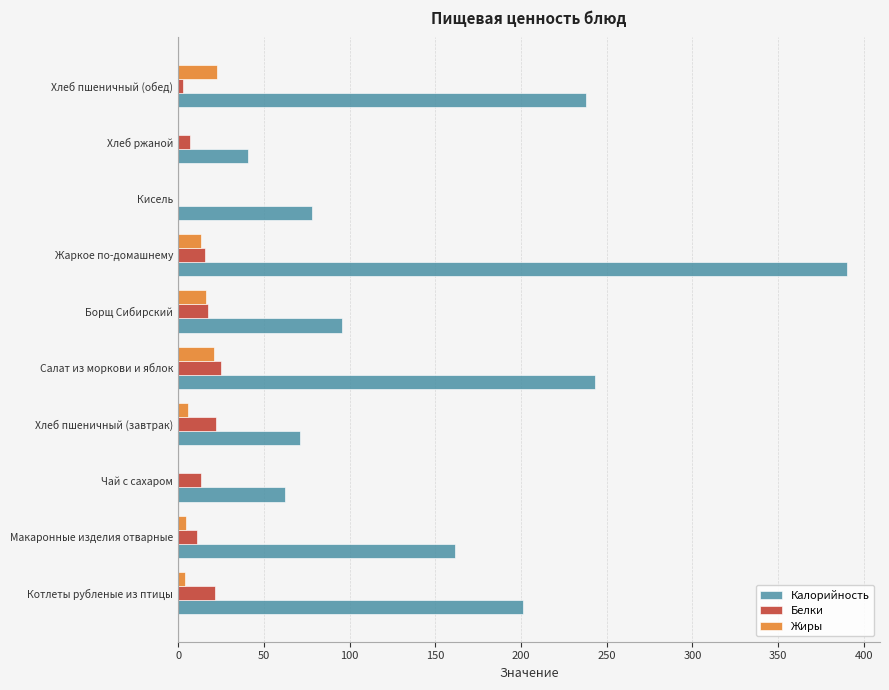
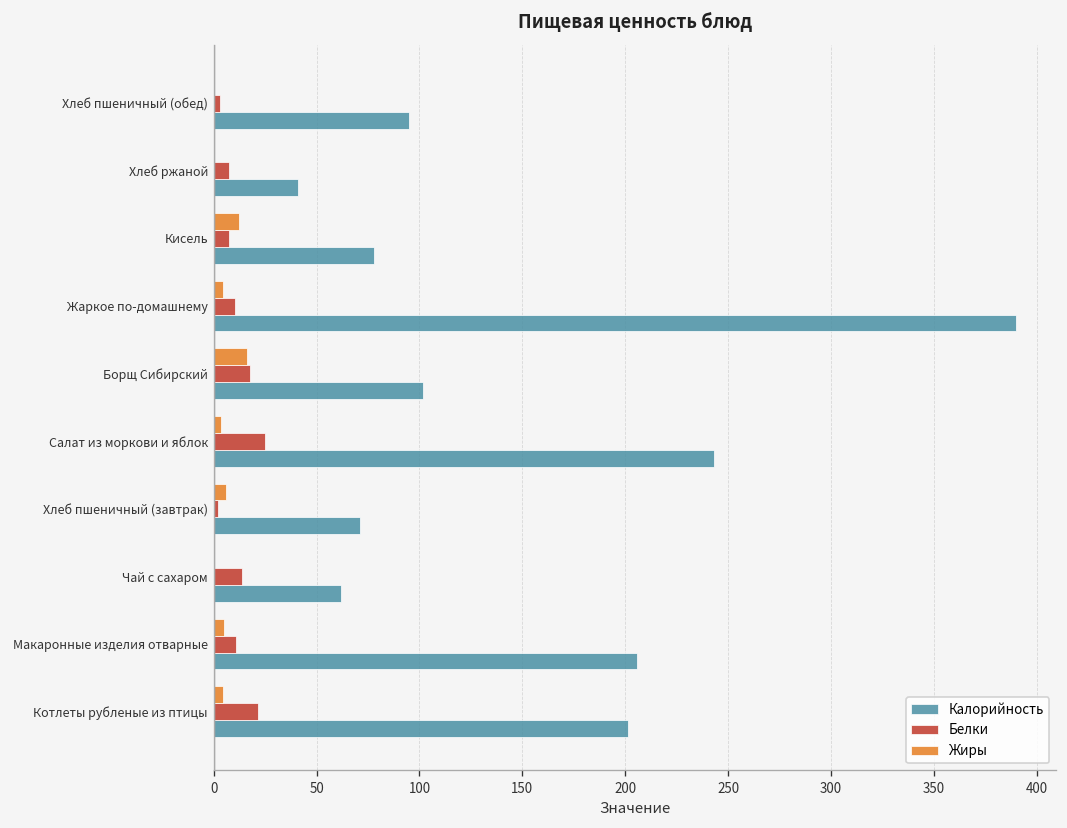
  {
    "Калорийность": {
-     "Хлеб пшеничный (обед)": 238,
+     "Хлеб пшеничный (обед)": 95,
      "Хлеб ржаной": 41,
      "Кисель": 78,
      "Жаркое по-домашнему": 390,
-     "Борщ Сибирский": 96,
+     "Борщ Сибирский": 102,
      "Салат из моркови и яблок": 243,
      "Хлеб пшеничный (завтрак)": 71,
      "Чай с сахаром": 62,
-     "Макаронные изделия отварные": 161,
+     "Макаронные изделия отварные": 206,
      "Котлеты рубленые из птицы": 201
    },
    "Белки": {
      "Хлеб пшеничный (обед)": 3,
      "Хлеб ржаной": 7,
-     "Кисель": 0,
-     "Жаркое по-домашнему": 16,
+     "Кисель": 7,
+     "Жаркое по-домашнему": 10,
      "Борщ Сибирский": 18,
      "Салат из моркови и яблок": 25,
-     "Хлеб пшеничный (завтрак)": 22,
+     "Хлеб пшеничный (завтрак)": 2,
      "Чай с сахаром": 14,
      "Макаронные изделия отварные": 11,
      "Котлеты рубленые из птицы": 22
    },
    "Жиры": {
-     "Хлеб пшеничный (обед)": 23,
-     "Кисель": 0,
-     "Жаркое по-домашнему": 13,
+     "Хлеб пшеничный (обед)": 0,
+     "Кисель": 12,
+     "Жаркое по-домашнему": 4,
      "Борщ Сибирский": 16,
-     "Салат из моркови и яблок": 21,
+     "Салат из моркови и яблок": 4,
      "Хлеб пшеничный (завтрак)": 6,
      "Чай с сахаром": 0,
      "Макаронные изделия отварные": 5,
      "Котлеты рубленые из птицы": 4
    }
  }
